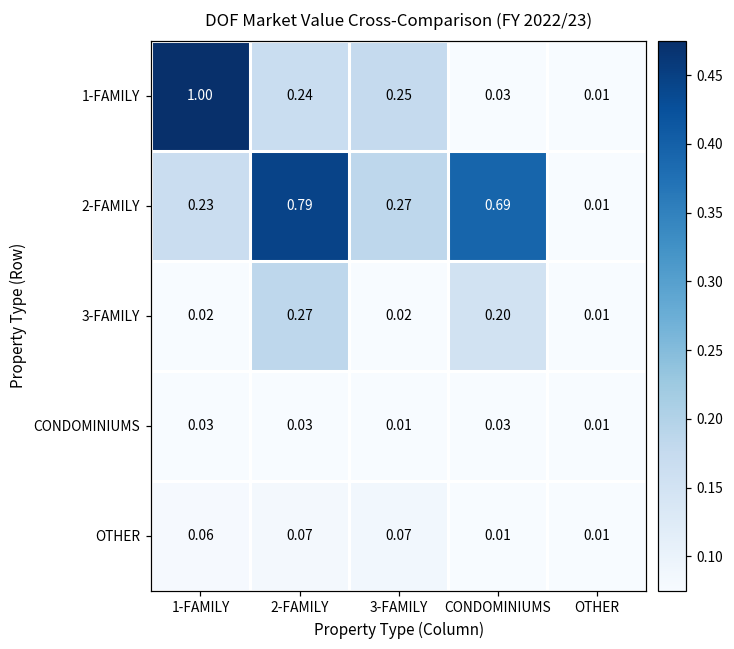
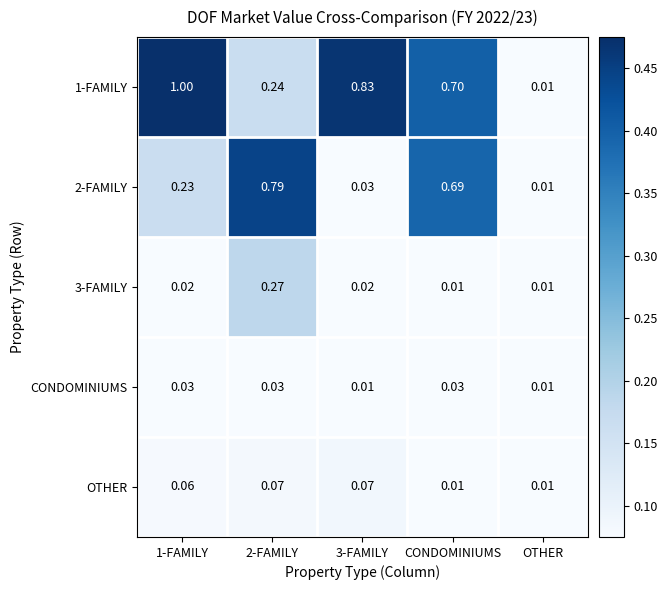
  {
    "1-FAMILY": {
      "1-FAMILY": 1.00,
      "2-FAMILY": 0.24,
-     "3-FAMILY": 0.25,
-     "CONDOMINIUMS": 0.03,
+     "3-FAMILY": 0.83,
+     "CONDOMINIUMS": 0.70,
      "OTHER": 0.01
    },
    "2-FAMILY": {
      "1-FAMILY": 0.23,
      "2-FAMILY": 0.79,
-     "3-FAMILY": 0.27,
+     "3-FAMILY": 0.03,
      "CONDOMINIUMS": 0.69,
      "OTHER": 0.01
    },
    "3-FAMILY": {
      "1-FAMILY": 0.02,
      "2-FAMILY": 0.27,
      "3-FAMILY": 0.02,
-     "CONDOMINIUMS": 0.20,
+     "CONDOMINIUMS": 0.01,
      "OTHER": 0.01
    },
    "CONDOMINIUMS": {
      "1-FAMILY": 0.03,
      "2-FAMILY": 0.03,
      "3-FAMILY": 0.01,
      "CONDOMINIUMS": 0.03,
      "OTHER": 0.01
    },
    "OTHER": {
      "1-FAMILY": 0.06,
      "2-FAMILY": 0.07,
      "3-FAMILY": 0.07,
      "CONDOMINIUMS": 0.01,
      "OTHER": 0.01
    }
  }
